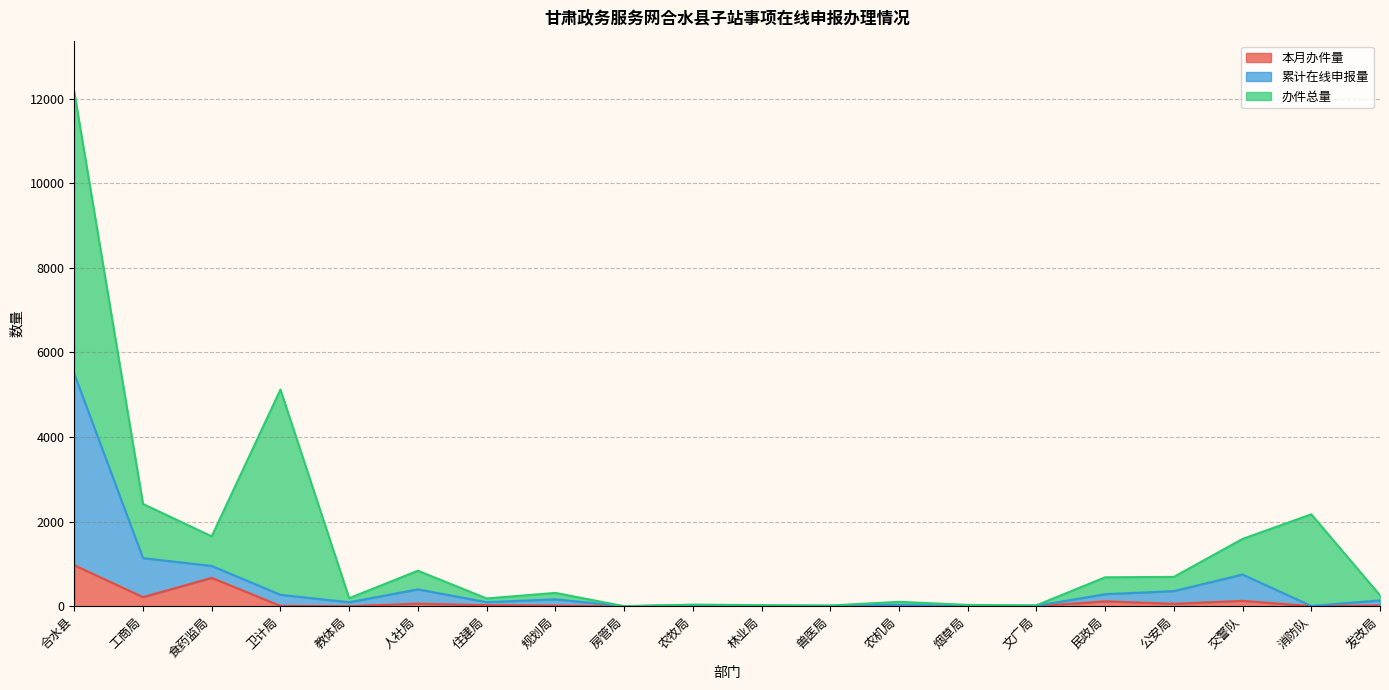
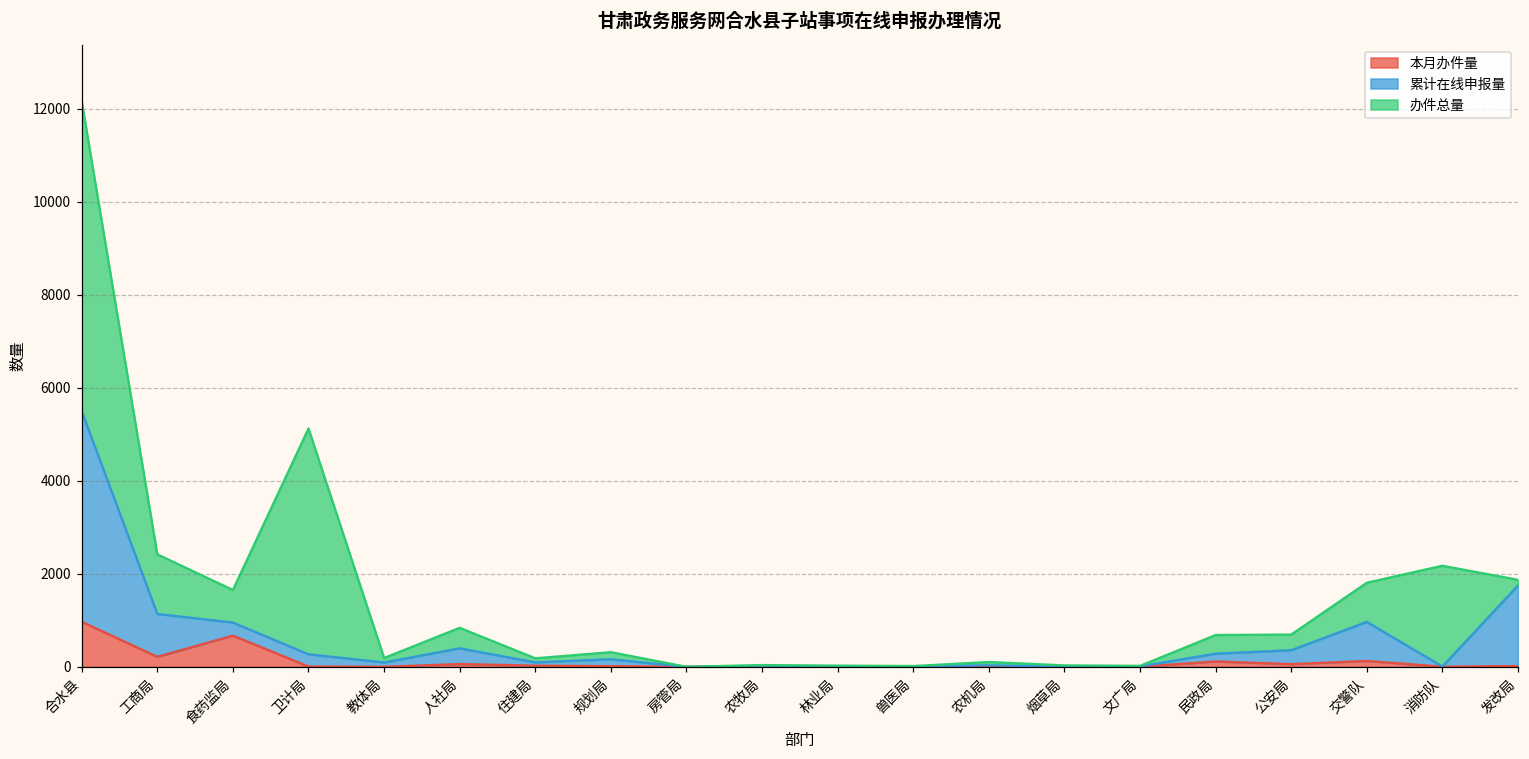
  {
    "本月办件量": {
      "合水县": 1000,
      "工商局": 200,
      "食药监局": 700,
      "卫计局": 0,
      "教体局": 0,
      "人社局": 100,
      "住建局": 0,
      "规划局": 0,
      "民政局": 100,
      "公安局": 100,
      "交警队": 100,
      "发改局": 0
    },
    "累计在线申报量": {
      "合水县": 4500,
      "工商局": 900,
      "食药监局": 300,
      "卫计局": 300,
      "教体局": 100,
      "人社局": 300,
      "住建局": 100,
      "规划局": 100,
      "民政局": 200,
      "公安局": 300,
-     "交警队": 600,
-     "发改局": 100
+     "交警队": 800,
+     "发改局": 1700
    },
    "办件总量": {
      "合水县": 6700,
      "工商局": 1300,
      "食药监局": 700,
      "卫计局": 4900,
      "教体局": 100,
      "人社局": 400,
      "住建局": 100,
      "规划局": 200,
      "农机局": 100,
      "民政局": 400,
      "公安局": 300,
      "交警队": 800,
      "消防队": 2200,
      "发改局": 100
    }
  }
